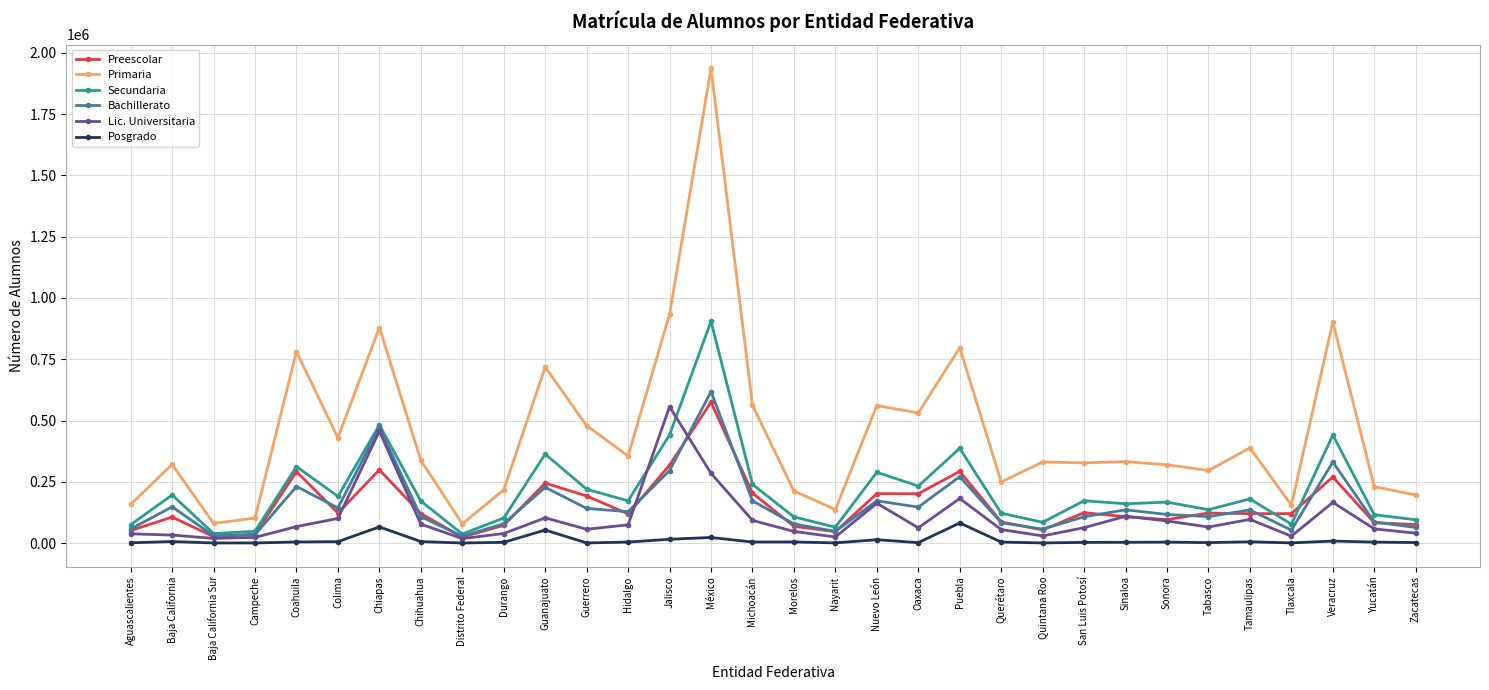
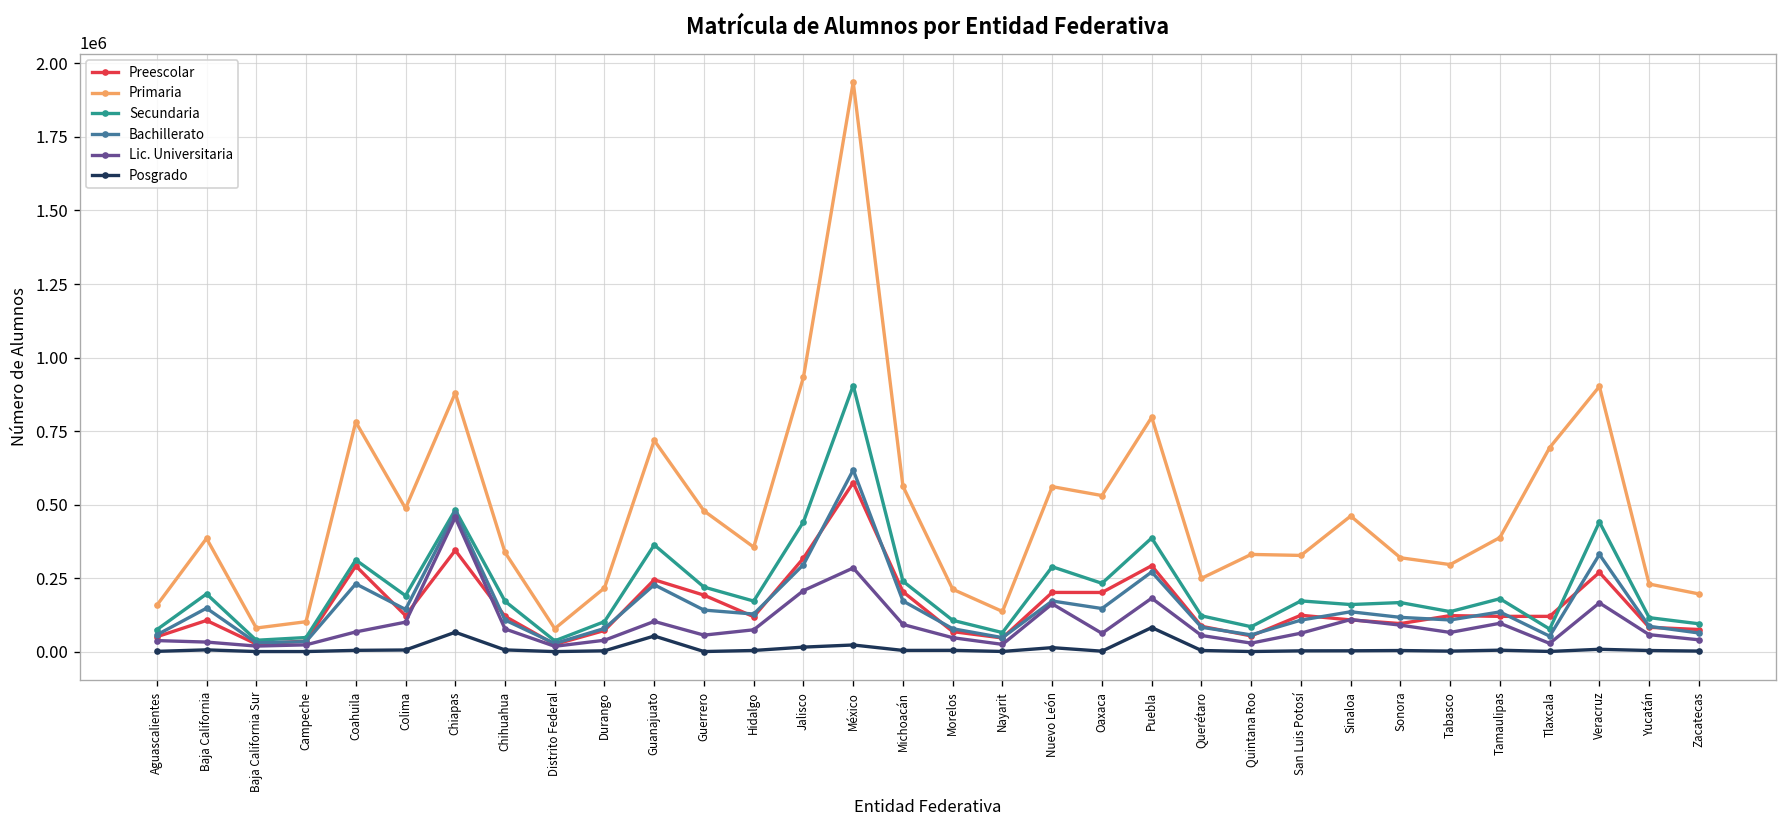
  {
    "Preescolar": {
      "Baja California": 110000,
      "Coahuila": 290000,
      "Colima": 120000,
-     "Chiapas": 300000,
+     "Chiapas": 340000,
      "Chihuahua": 120000,
      "Guanajuato": 240000,
      "Guerrero": 190000,
      "Jalisco": 320000,
      "México": 570000,
      "Michoacán": 200000,
      "Nuevo León": 200000,
      "Oaxaca": 200000,
      "Puebla": 290000,
      "San Luis Potosí": 120000,
      "Tabasco": 120000,
      "Tamaulipas": 120000,
      "Tlaxcala": 120000,
      "Veracruz": 270000,
      "Zacatecas": 80000
    },
    "Primaria": {
      "Aguascalientes": 160000,
-     "Baja California": 320000,
+     "Baja California": 390000,
      "Baja California Sur": 80000,
      "Campeche": 100000,
      "Coahuila": 780000,
-     "Colima": 430000,
+     "Colima": 490000,
      "Chiapas": 880000,
      "Chihuahua": 340000,
      "Distrito Federal": 80000,
      "Durango": 220000,
      "Guanajuato": 720000,
      "Guerrero": 480000,
      "Hidalgo": 360000,
      "Jalisco": 930000,
      "México": 1940000,
      "Michoacán": 560000,
      "Morelos": 210000,
      "Nayarit": 140000,
      "Nuevo León": 560000,
      "Oaxaca": 530000,
      "Puebla": 800000,
      "Querétaro": 250000,
      "Quintana Roo": 330000,
      "San Luis Potosí": 330000,
-     "Sinaloa": 330000,
+     "Sinaloa": 460000,
      "Sonora": 320000,
      "Tabasco": 300000,
      "Tamaulipas": 390000,
-     "Tlaxcala": 160000,
+     "Tlaxcala": 690000,
      "Veracruz": 900000,
      "Yucatán": 230000,
      "Zacatecas": 200000
    },
    "Lic. Universitaria": {
      "Aguascalientes": 40000,
      "Baja California": 30000,
      "Campeche": 20000,
      "Coahuila": 70000,
      "Colima": 100000,
      "Chiapas": 460000,
      "Chihuahua": 80000,
      "Durango": 40000,
      "Guanajuato": 100000,
      "Guerrero": 60000,
      "Hidalgo": 70000,
-     "Jalisco": 560000,
+     "Jalisco": 210000,
      "México": 280000,
      "Michoacán": 90000,
      "Morelos": 50000,
      "Nayarit": 30000,
      "Oaxaca": 60000,
      "Puebla": 180000,
      "Querétaro": 60000,
      "Quintana Roo": 30000,
      "San Luis Potosí": 60000,
      "Tabasco": 70000,
      "Tamaulipas": 100000,
      "Tlaxcala": 30000,
      "Veracruz": 170000,
      "Yucatán": 60000,
      "Zacatecas": 40000
    },
    "Posgrado": {
      "Aguascalientes": 0,
      "Baja California": 10000,
      "Baja California Sur": 0,
      "Campeche": 0,
      "Coahuila": 0,
      "Colima": 10000,
      "Chiapas": 70000,
      "Chihuahua": 10000,
      "Distrito Federal": 0,
      "Durango": 0,
      "Guanajuato": 50000,
      "Guerrero": 0,
      "Hidalgo": 0,
      "Jalisco": 20000,
      "México": 20000,
      "Michoacán": 0,
      "Morelos": 10000,
      "Nayarit": 0,
      "Nuevo León": 10000,
      "Oaxaca": 0,
      "Puebla": 80000,
      "Querétaro": 0,
      "Quintana Roo": 0,
      "San Luis Potosí": 0,
      "Sinaloa": 0,
      "Sonora": 0,
      "Tabasco": 0,
      "Tamaulipas": 10000,
      "Tlaxcala": 0,
      "Veracruz": 10000,
      "Yucatán": 0,
      "Zacatecas": 0
    }
  }
